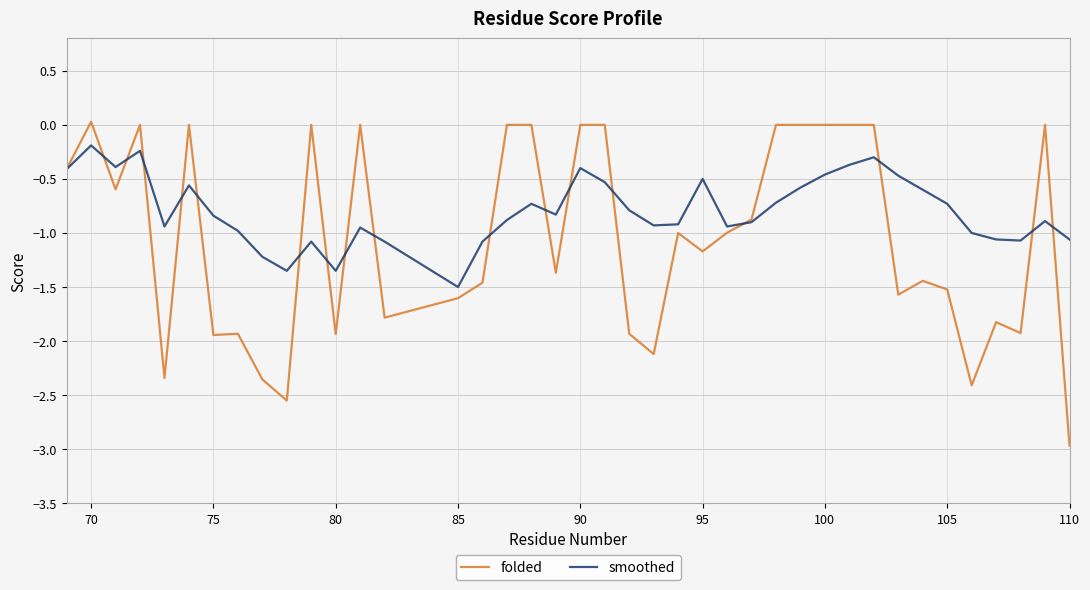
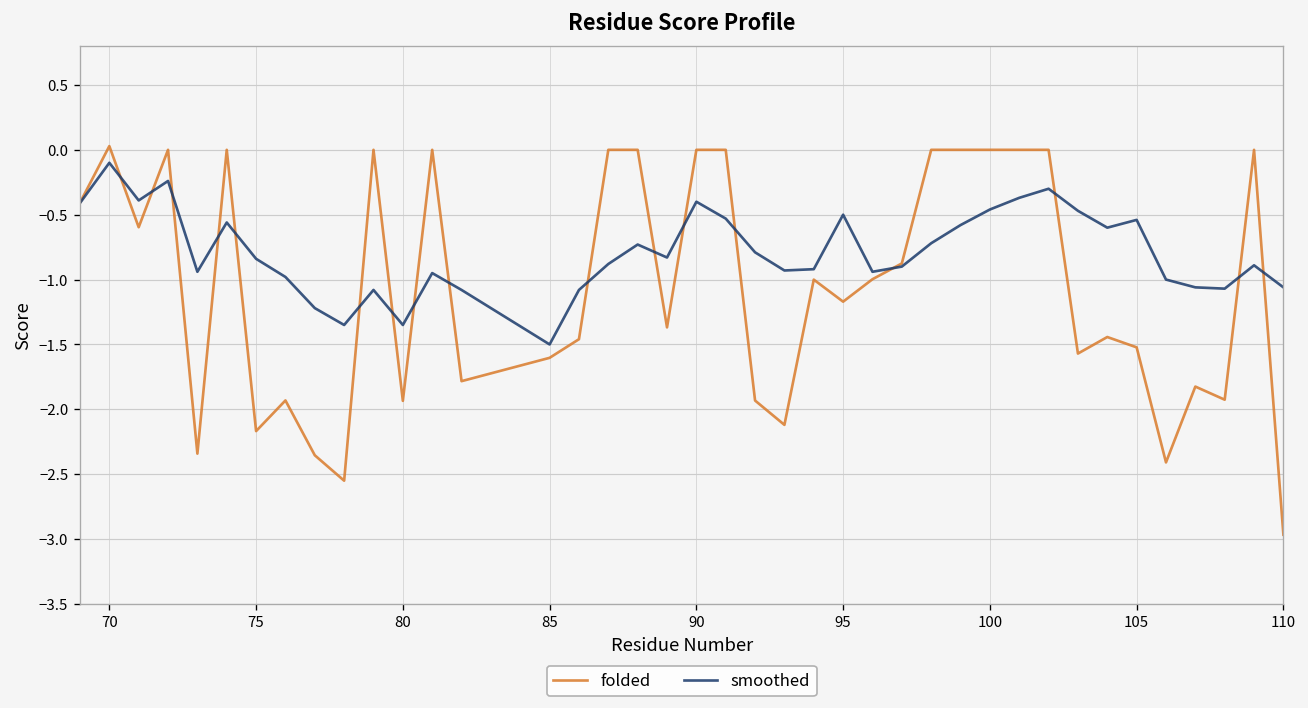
  {
    "folded": {
      "70": 0.03,
-     "75": -1.94,
+     "75": -2.17,
      "80": -1.93,
      "85": -1.60,
      "90": 0.00,
      "95": -1.17,
      "100": 0.00,
      "105": -1.52,
      "110": -2.97
    },
    "smoothed": {
-     "70": -0.19,
+     "70": -0.10,
      "75": -0.84,
      "80": -1.35,
      "85": -1.50,
      "90": -0.40,
      "95": -0.50,
      "100": -0.46,
-     "105": -0.73,
+     "105": -0.54,
      "110": -1.06
    }
  }
